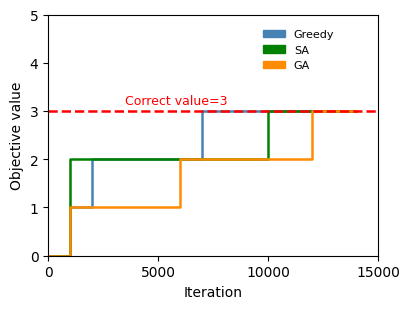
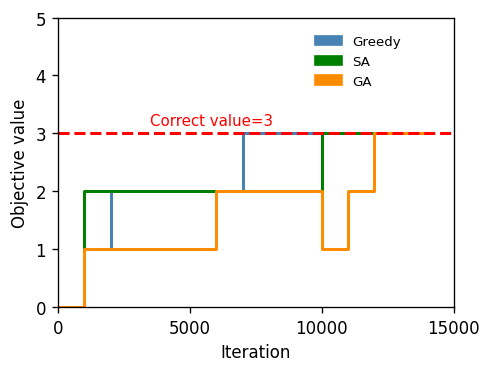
  {
    "GA": {
      "5000": 1,
-     "10000": 2
+     "10000": 1
    }
  }
